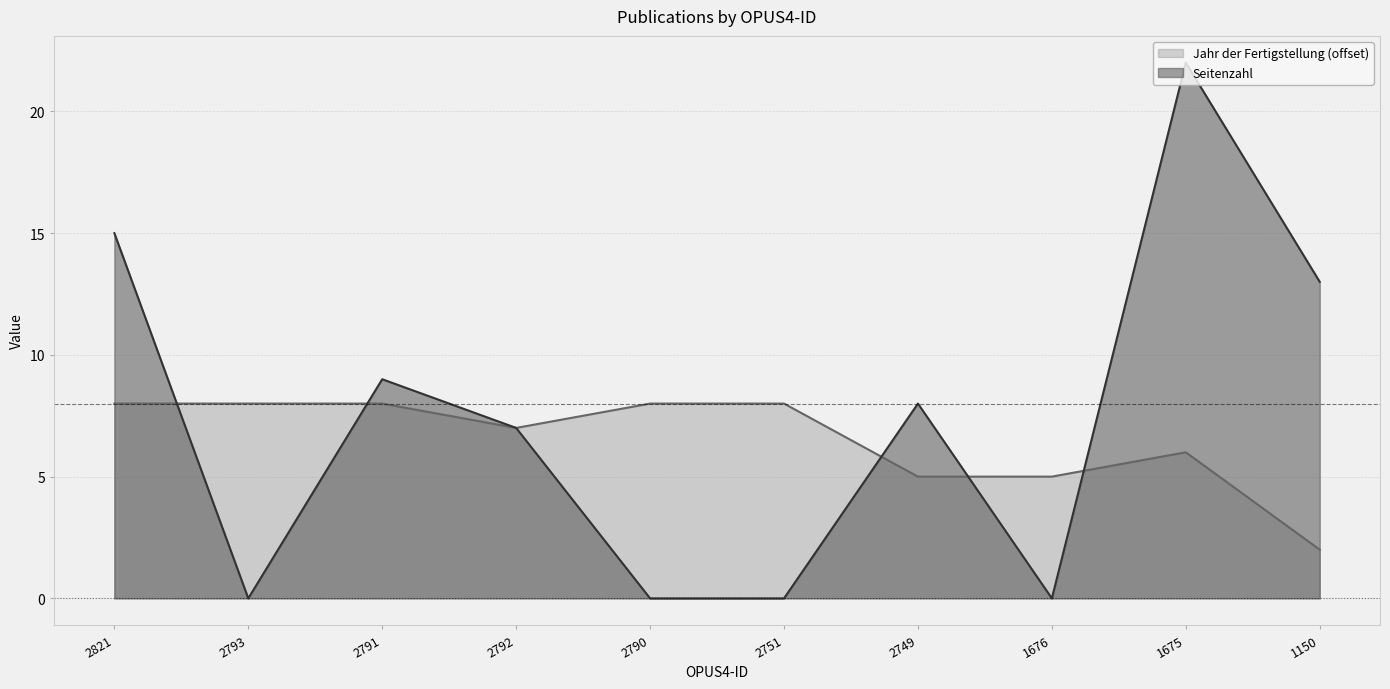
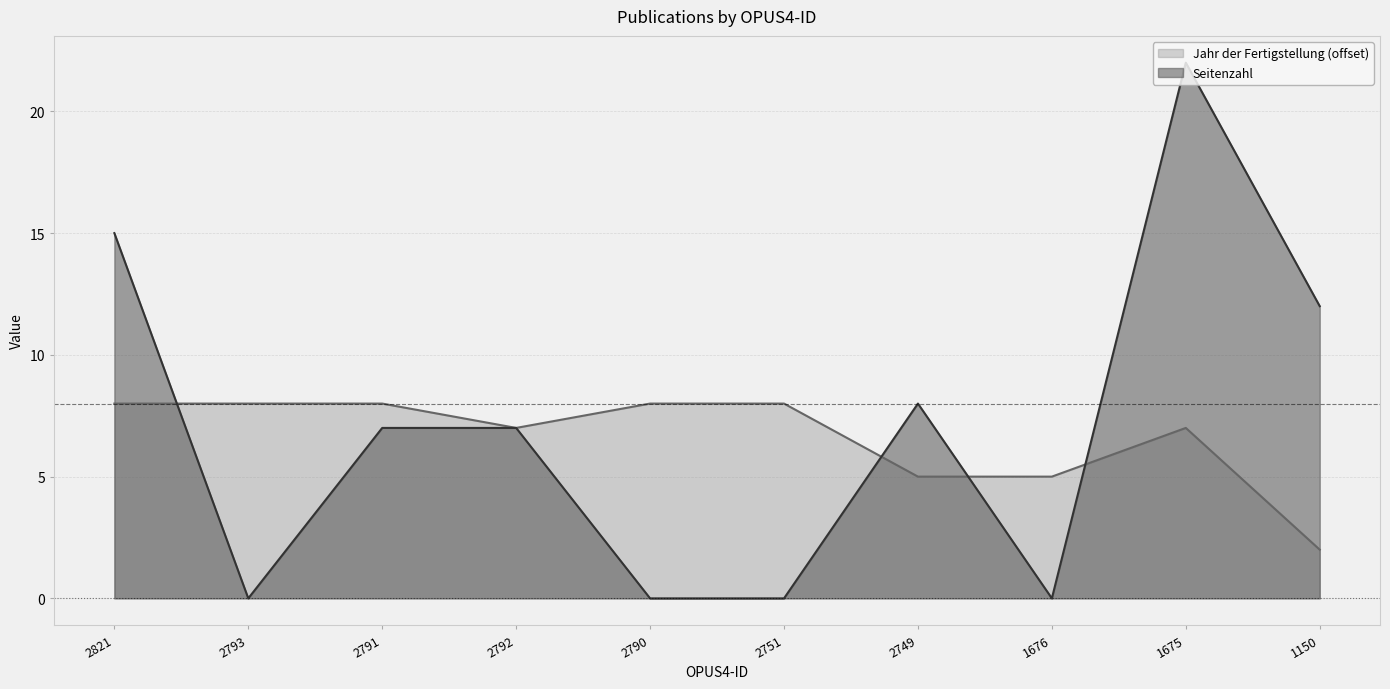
  {
    "Jahr der Fertigstellung (offset)": {
      "2821": 8.0,
      "2793": 8.0,
      "2791": 8.0,
      "2790": 8.0,
      "2751": 8.0,
      "2749": 5.0,
      "1676": 5.0,
-     "1675": 6.0,
+     "1675": 7.0,
      "1150": 2.0
    },
    "Seitenzahl": {
      "2821": 15,
      "2793": 0,
-     "2791": 9,
+     "2791": 7,
      "2790": 0,
      "2751": 0,
      "2749": 8,
      "1676": 0,
-     "1150": 13
+     "1150": 12
    }
  }
